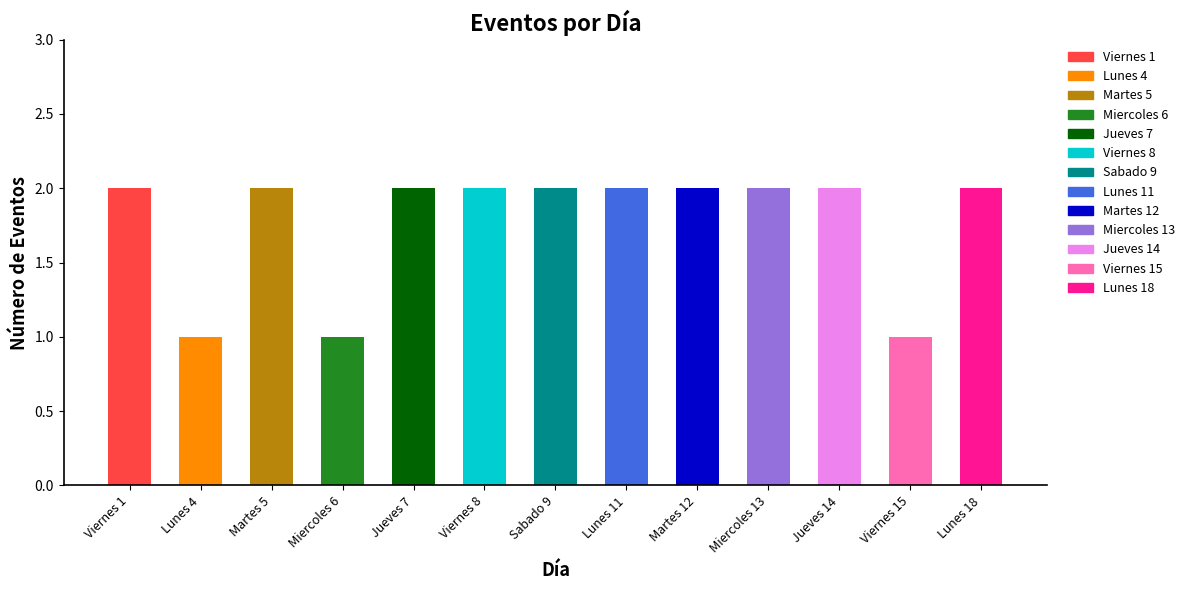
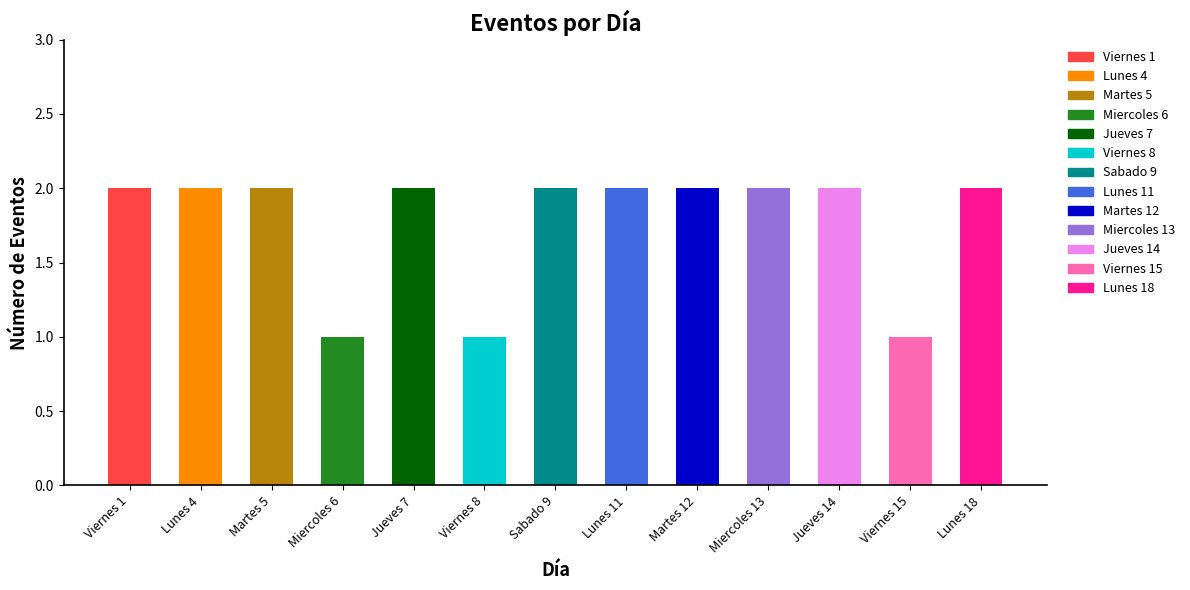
  {
    "Viernes 1": 2,
-   "Lunes 4": 1,
+   "Lunes 4": 2,
    "Martes 5": 2,
    "Miercoles 6": 1,
    "Jueves 7": 2,
-   "Viernes 8": 2,
+   "Viernes 8": 1,
    "Sabado 9": 2,
    "Lunes 11": 2,
    "Martes 12": 2,
    "Miercoles 13": 2,
    "Jueves 14": 2,
    "Viernes 15": 1,
    "Lunes 18": 2
  }
